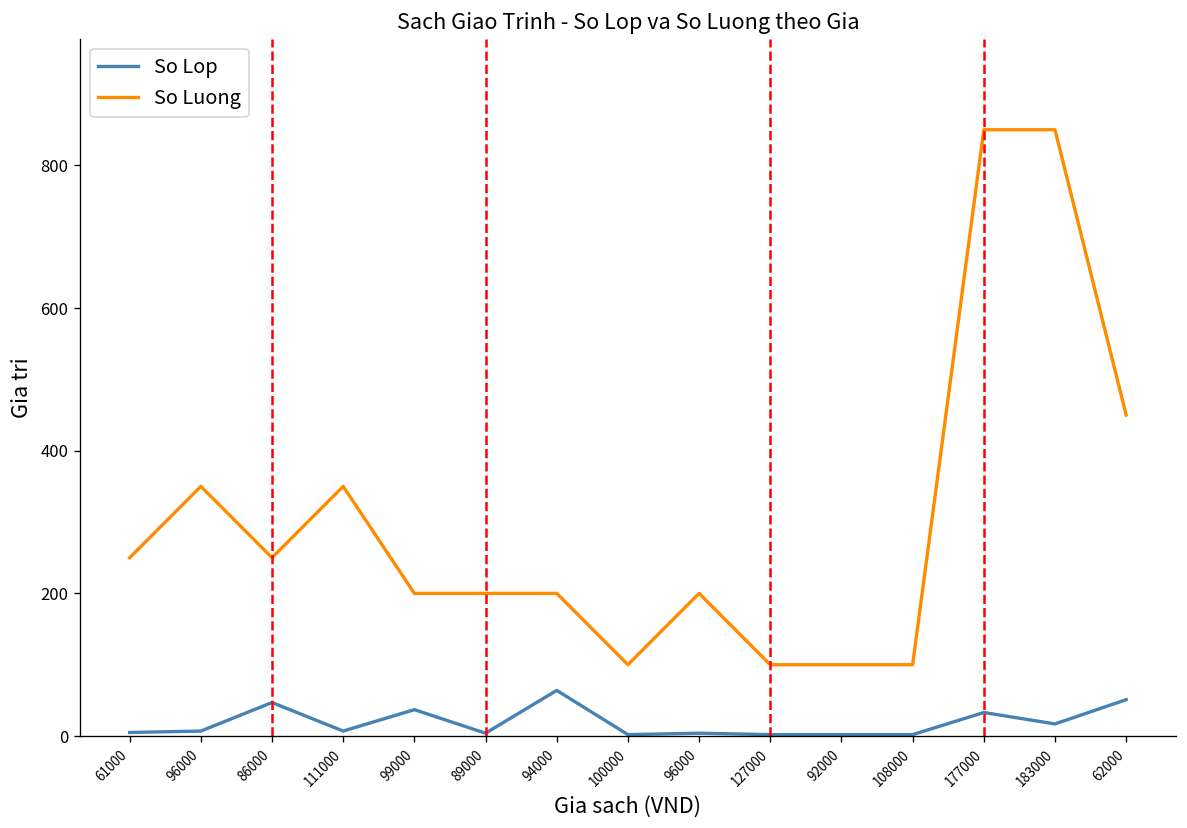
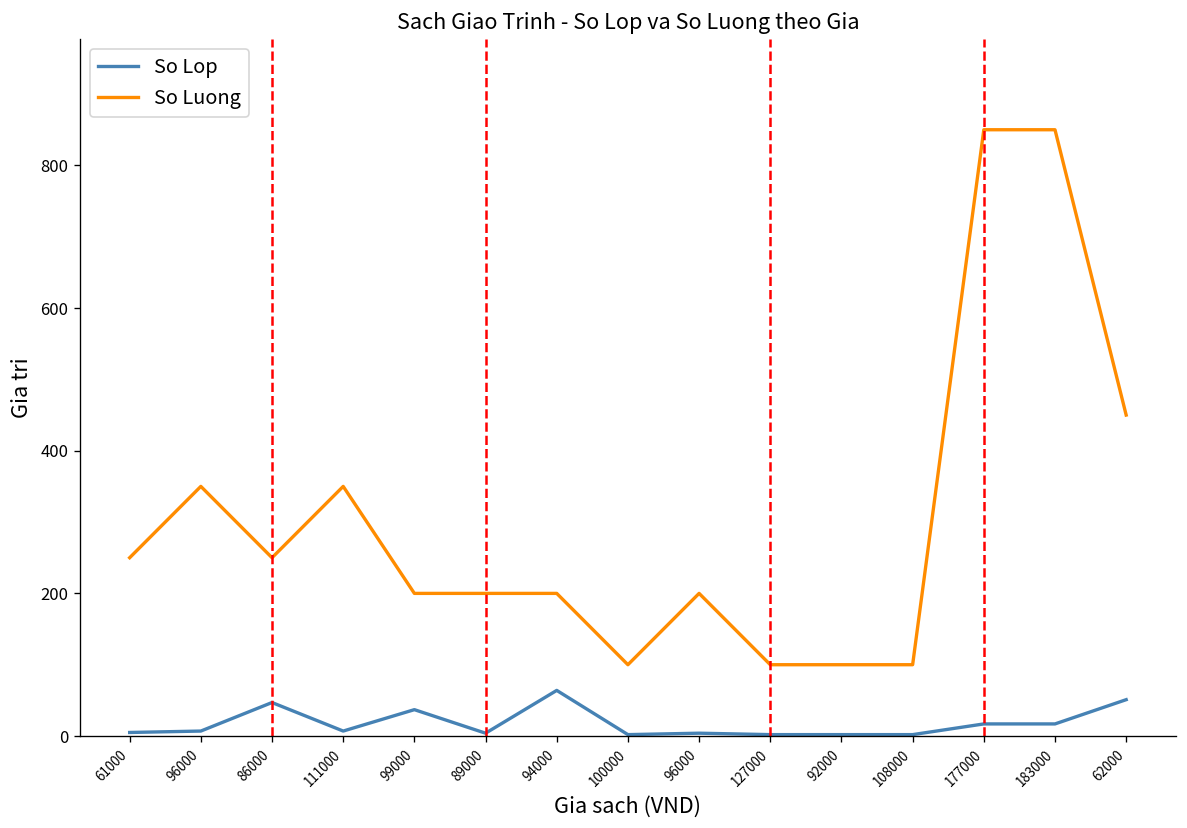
  {
    "So Lop": {
      "61000": 10,
      "86000": 50,
      "111000": 10,
      "99000": 40,
      "89000": 0,
      "94000": 60,
      "100000": 0,
      "127000": 0,
      "92000": 0,
      "108000": 0,
-     "177000": 30,
+     "177000": 20,
      "183000": 20,
      "62000": 50
    },
    "So Luong": {
      "61000": 250,
      "86000": 250,
      "111000": 350,
      "99000": 200,
      "89000": 200,
      "94000": 200,
      "100000": 100,
      "127000": 100,
      "92000": 100,
      "108000": 100,
      "177000": 850,
      "183000": 850,
      "62000": 450
    }
  }
